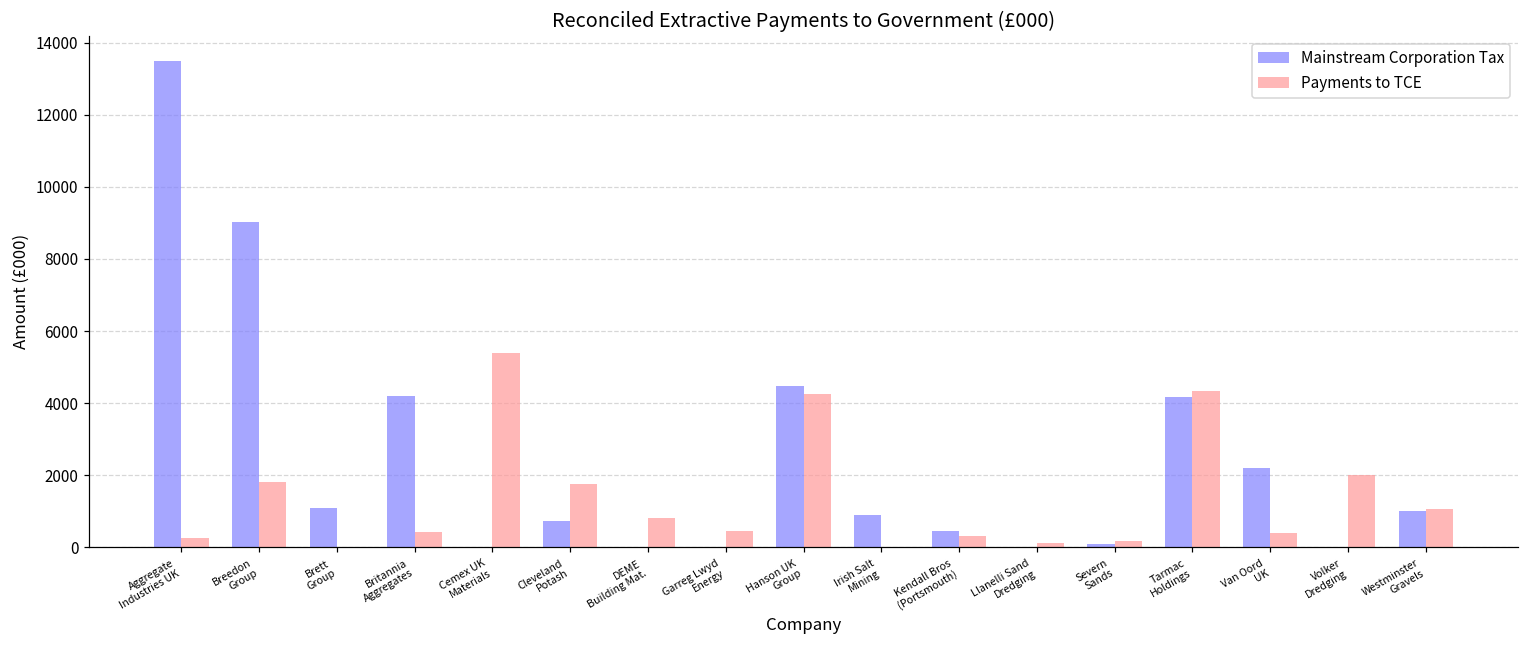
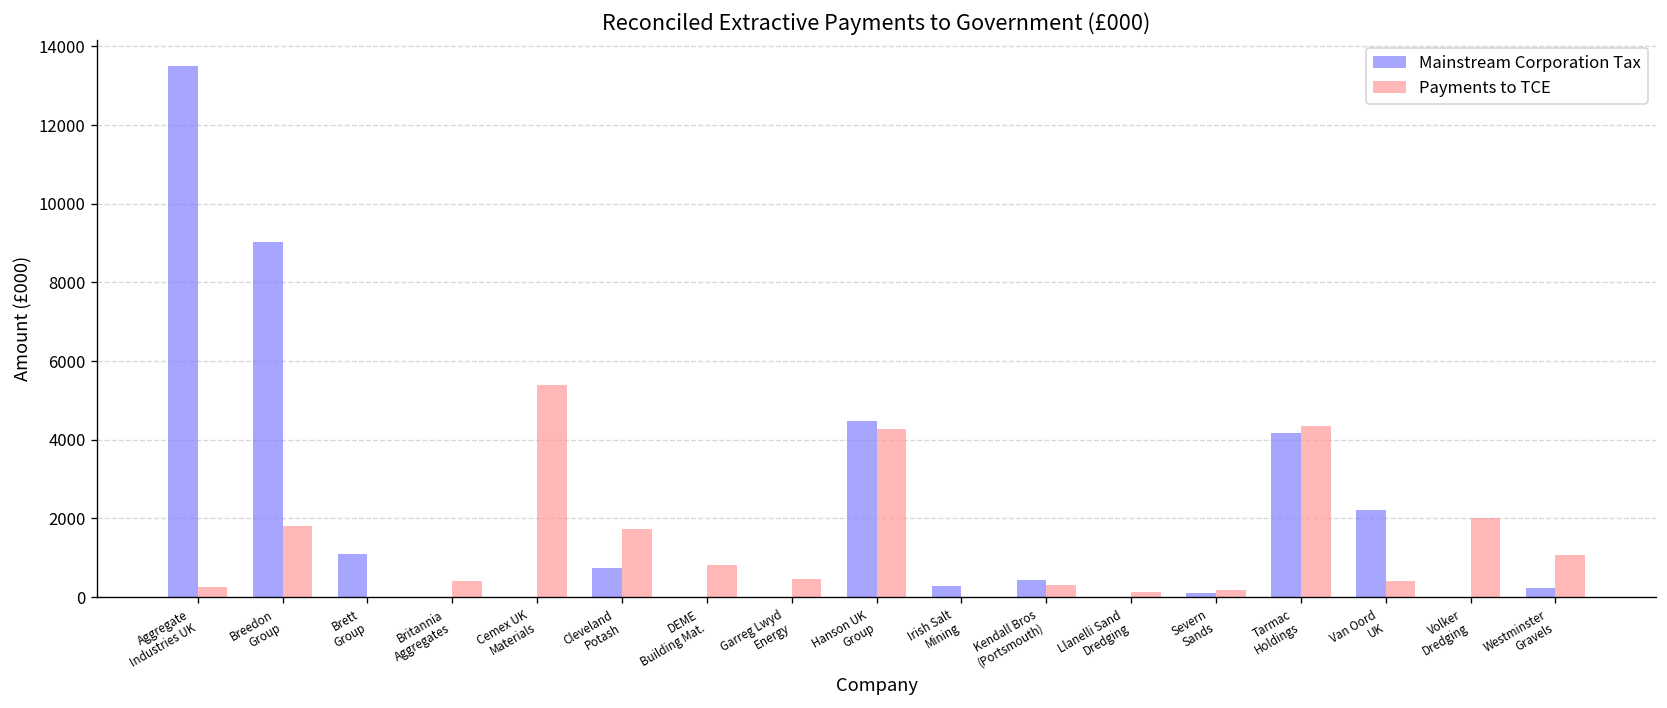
  {
    "Mainstream Corporation Tax": {
      "Aggregate Industries UK": 13500,
      "Breedon Group": 9000,
      "Brett Group": 1100,
-     "Britannia Aggregates": 4200,
+     "Britannia Aggregates": 0,
      "Cemex UK Materials": 0,
      "Cleveland Potash": 700,
      "DEME Building Mat.": 0,
      "Garreg Lwyd Energy": 0,
      "Hanson UK Group": 4500,
-     "Irish Salt Mining": 900,
+     "Irish Salt Mining": 300,
      "Kendall Bros (Portsmouth)": 400,
      "Llanelli Sand Dredging": 0,
      "Severn Sands": 100,
      "Tarmac Holdings": 4200,
      "Van Oord UK": 2200,
      "Volker Dredging": 0,
-     "Westminster Gravels": 1000
+     "Westminster Gravels": 200
    },
    "Payments to TCE": {
      "Aggregate Industries UK": 300,
      "Breedon Group": 1800,
      "Brett Group": 0,
      "Britannia Aggregates": 400,
      "Cemex UK Materials": 5400,
      "Cleveland Potash": 1700,
      "DEME Building Mat.": 800,
      "Garreg Lwyd Energy": 500,
      "Hanson UK Group": 4300,
      "Irish Salt Mining": 0,
      "Kendall Bros (Portsmouth)": 300,
      "Llanelli Sand Dredging": 100,
      "Severn Sands": 200,
      "Tarmac Holdings": 4300,
      "Van Oord UK": 400,
      "Volker Dredging": 2000,
      "Westminster Gravels": 1100
    }
  }
